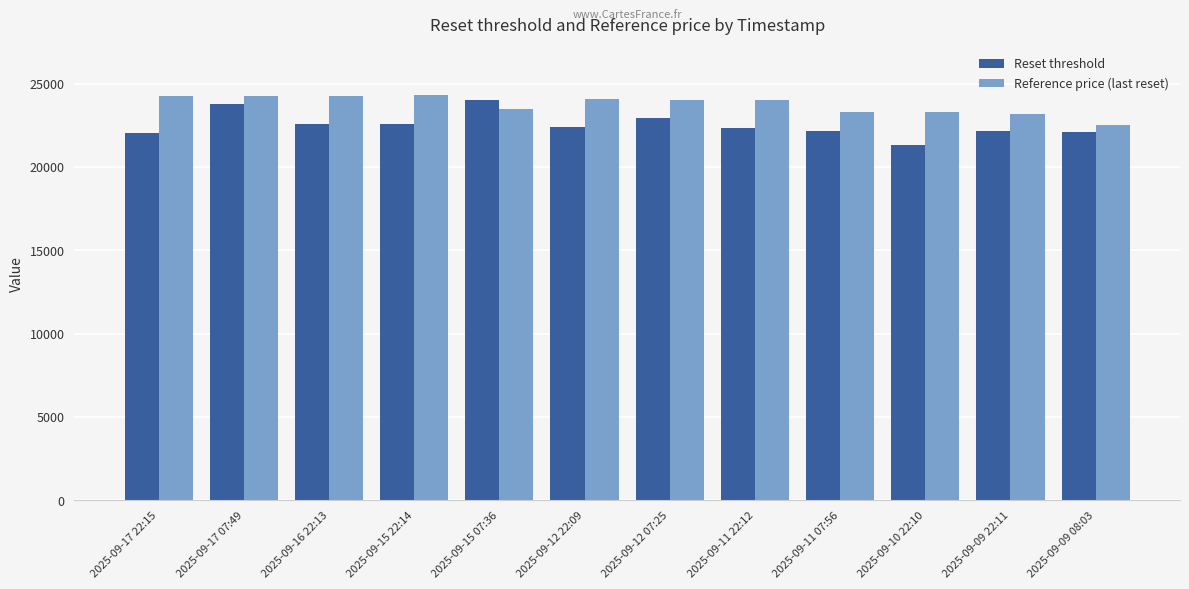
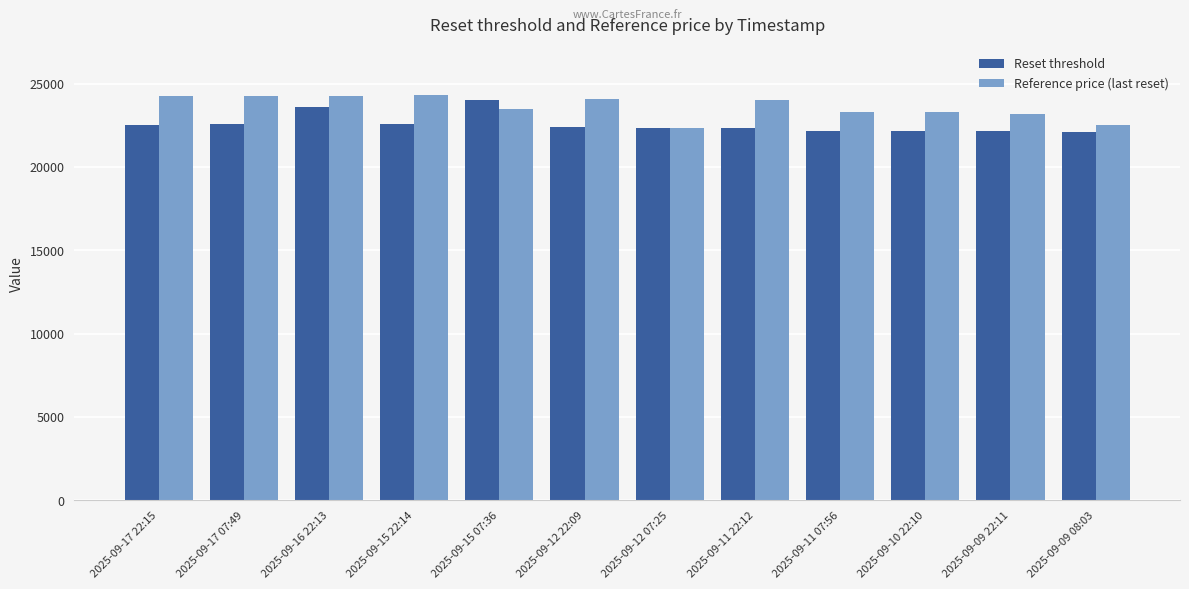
  {
    "Reset threshold": {
-     "2025-09-17 22:15": 22000,
-     "2025-09-17 07:49": 23800,
-     "2025-09-16 22:13": 22600,
+     "2025-09-17 22:15": 22500,
+     "2025-09-17 07:49": 22600,
+     "2025-09-16 22:13": 23600,
      "2025-09-15 22:14": 22600,
      "2025-09-15 07:36": 24000,
      "2025-09-12 22:09": 22400,
-     "2025-09-12 07:25": 22900,
+     "2025-09-12 07:25": 22300,
      "2025-09-11 22:12": 22300,
      "2025-09-11 07:56": 22200,
-     "2025-09-10 22:10": 21300,
+     "2025-09-10 22:10": 22200,
      "2025-09-09 22:11": 22200,
      "2025-09-09 08:03": 22100
    },
    "Reference price (last reset)": {
      "2025-09-17 22:15": 24200,
      "2025-09-17 07:49": 24300,
      "2025-09-16 22:13": 24300,
      "2025-09-15 22:14": 24300,
      "2025-09-15 07:36": 23500,
      "2025-09-12 22:09": 24100,
-     "2025-09-12 07:25": 24000,
+     "2025-09-12 07:25": 22300,
      "2025-09-11 22:12": 24000,
      "2025-09-11 07:56": 23300,
      "2025-09-10 22:10": 23300,
      "2025-09-09 22:11": 23200,
      "2025-09-09 08:03": 22500
    }
  }
